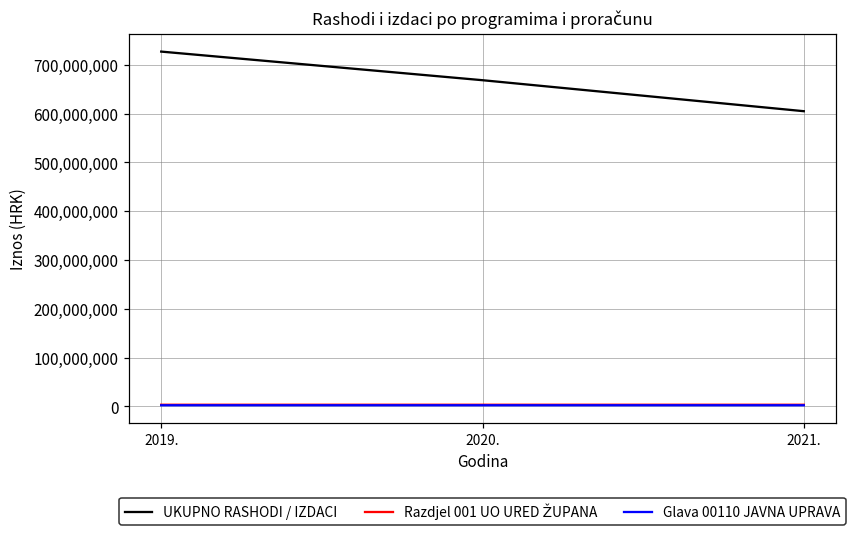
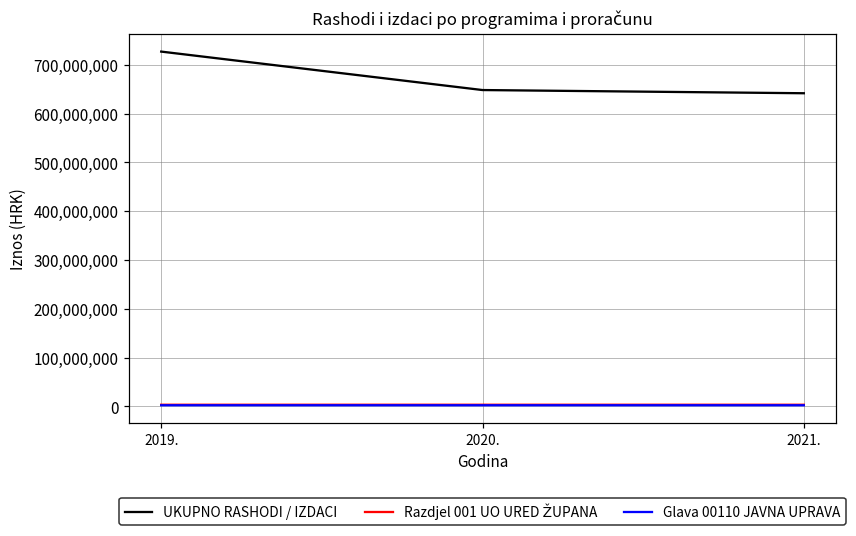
  {
    "UKUPNO RASHODI / IZDACI": {
      "2019.": "730,000,000",
-     "2020.": "670,000,000",
-     "2021.": "610,000,000"
+     "2020.": "650,000,000",
+     "2021.": "640,000,000"
    }
  }
